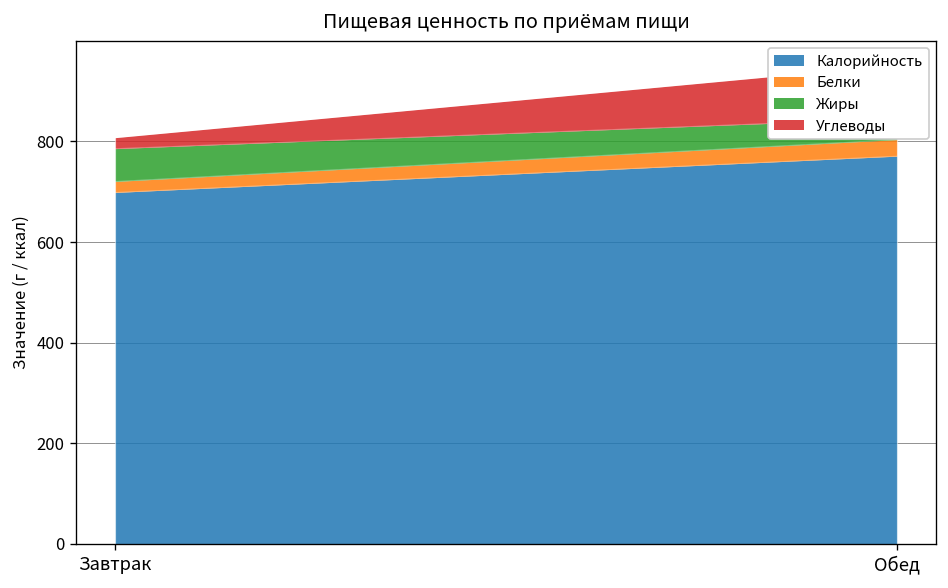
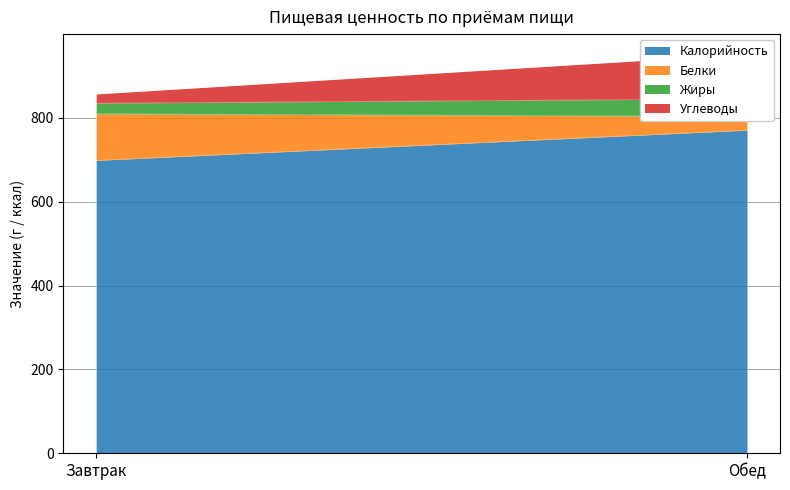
  {
    "Калорийность": {
      "Завтрак": 700,
      "Обед": 770
    },
    "Белки": {
-     "Завтрак": 20
+     "Завтрак": 110
    },
    "Жиры": {
-     "Завтрак": 70
+     "Завтрак": 30
    },
    "Углеводы": {
      "Завтрак": 20
    }
  }
